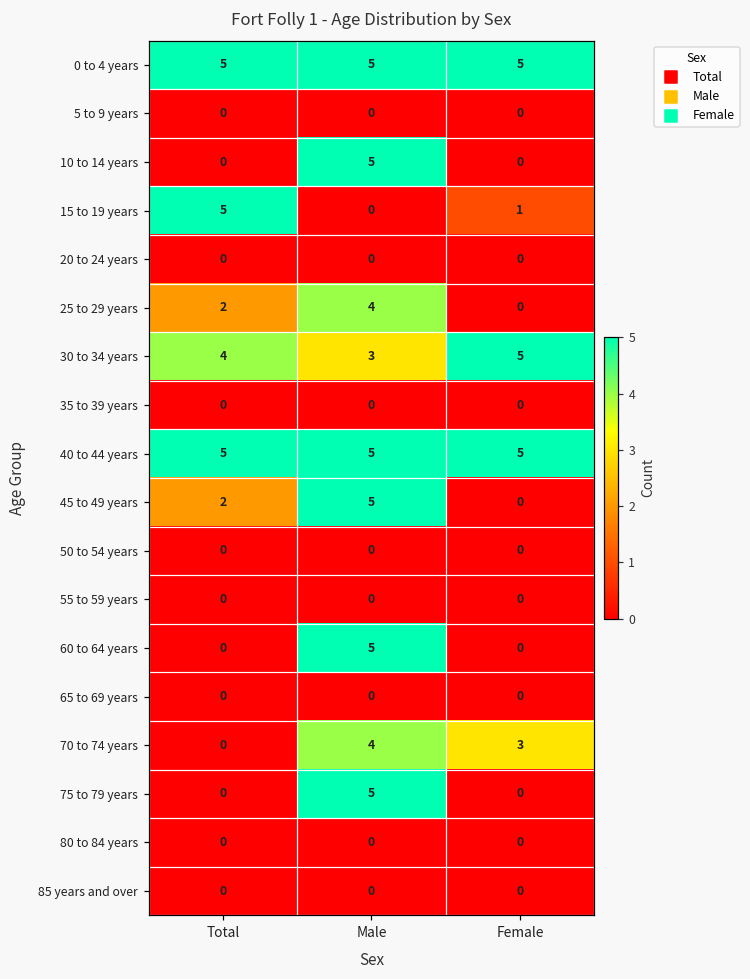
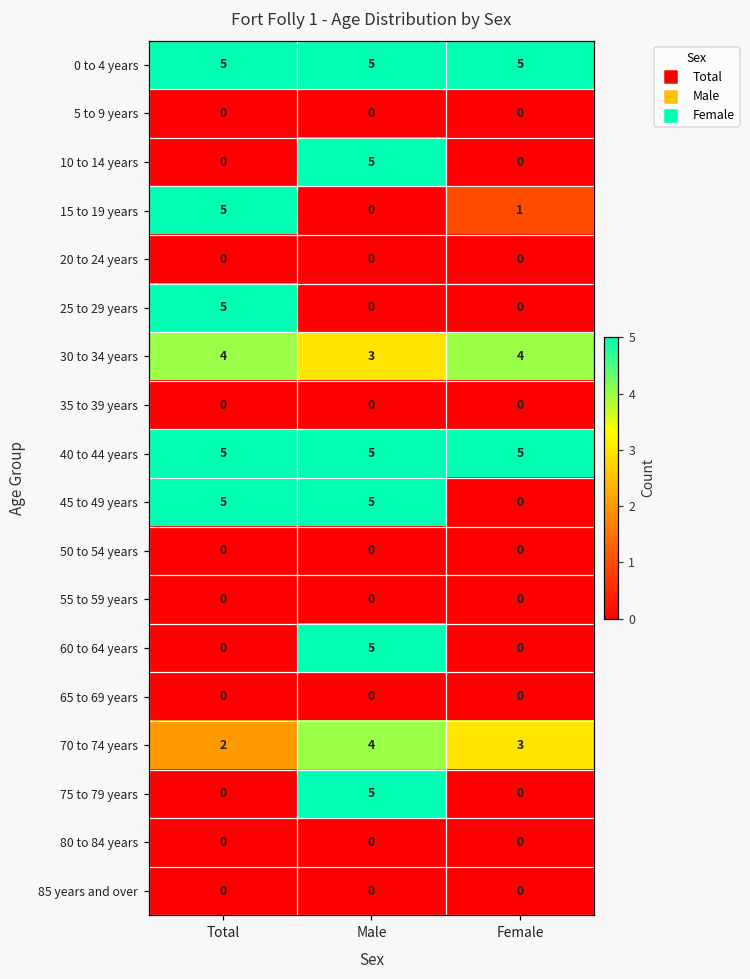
  {
    "0 to 4 years": {
      "Total": 5,
      "Male": 5,
      "Female": 5
    },
    "5 to 9 years": {
      "Total": 0,
      "Male": 0,
      "Female": 0
    },
    "10 to 14 years": {
      "Total": 0,
      "Male": 5,
      "Female": 0
    },
    "15 to 19 years": {
      "Total": 5,
      "Male": 0,
      "Female": 1
    },
    "20 to 24 years": {
      "Total": 0,
      "Male": 0,
      "Female": 0
    },
    "25 to 29 years": {
-     "Total": 2,
-     "Male": 4,
+     "Total": 5,
+     "Male": 0,
      "Female": 0
    },
    "30 to 34 years": {
      "Total": 4,
      "Male": 3,
-     "Female": 5
+     "Female": 4
    },
    "35 to 39 years": {
      "Total": 0,
      "Male": 0,
      "Female": 0
    },
    "40 to 44 years": {
      "Total": 5,
      "Male": 5,
      "Female": 5
    },
    "45 to 49 years": {
-     "Total": 2,
+     "Total": 5,
      "Male": 5,
      "Female": 0
    },
    "50 to 54 years": {
      "Total": 0,
      "Male": 0,
      "Female": 0
    },
    "55 to 59 years": {
      "Total": 0,
      "Male": 0,
      "Female": 0
    },
    "60 to 64 years": {
      "Total": 0,
      "Male": 5,
      "Female": 0
    },
    "65 to 69 years": {
      "Total": 0,
      "Male": 0,
      "Female": 0
    },
    "70 to 74 years": {
-     "Total": 0,
+     "Total": 2,
      "Male": 4,
      "Female": 3
    },
    "75 to 79 years": {
      "Total": 0,
      "Male": 5,
      "Female": 0
    },
    "80 to 84 years": {
      "Total": 0,
      "Male": 0,
      "Female": 0
    },
    "85 years and over": {
      "Total": 0,
      "Male": 0,
      "Female": 0
    }
  }
